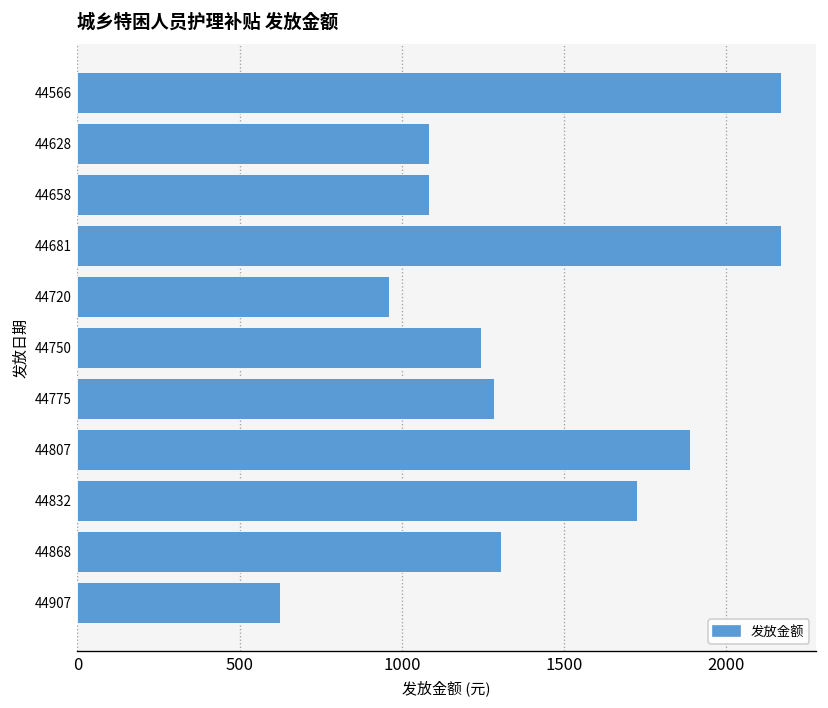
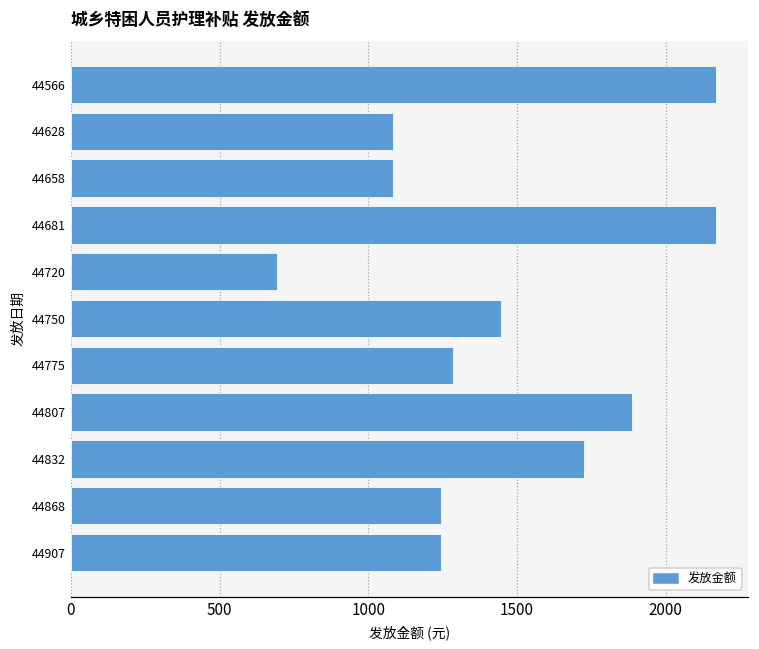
  {
    "44566": 2170,
    "44628": 1080,
    "44658": 1080,
    "44681": 2170,
-   "44720": 960,
-   "44750": 1240,
+   "44720": 690,
+   "44750": 1450,
    "44775": 1290,
    "44807": 1890,
    "44832": 1730,
-   "44868": 1310,
-   "44907": 620
+   "44868": 1240,
+   "44907": 1240
  }
